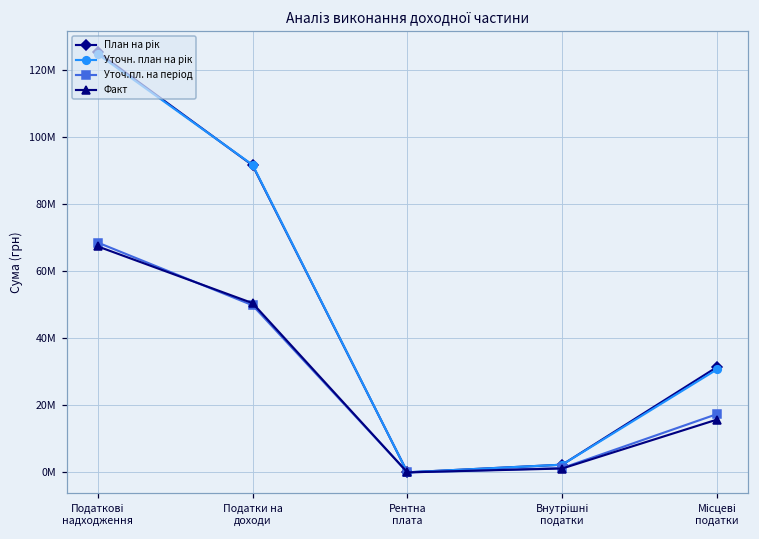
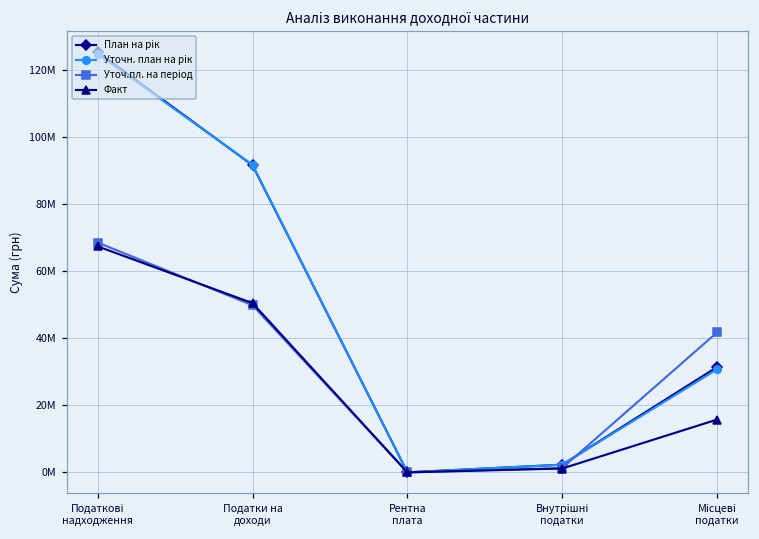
  {
    "Уточ.пл. на період": {
      "Податкові надходження": 69000000,
-     "Місцеві податки": 17000000
+     "Місцеві податки": 42000000
    }
  }
